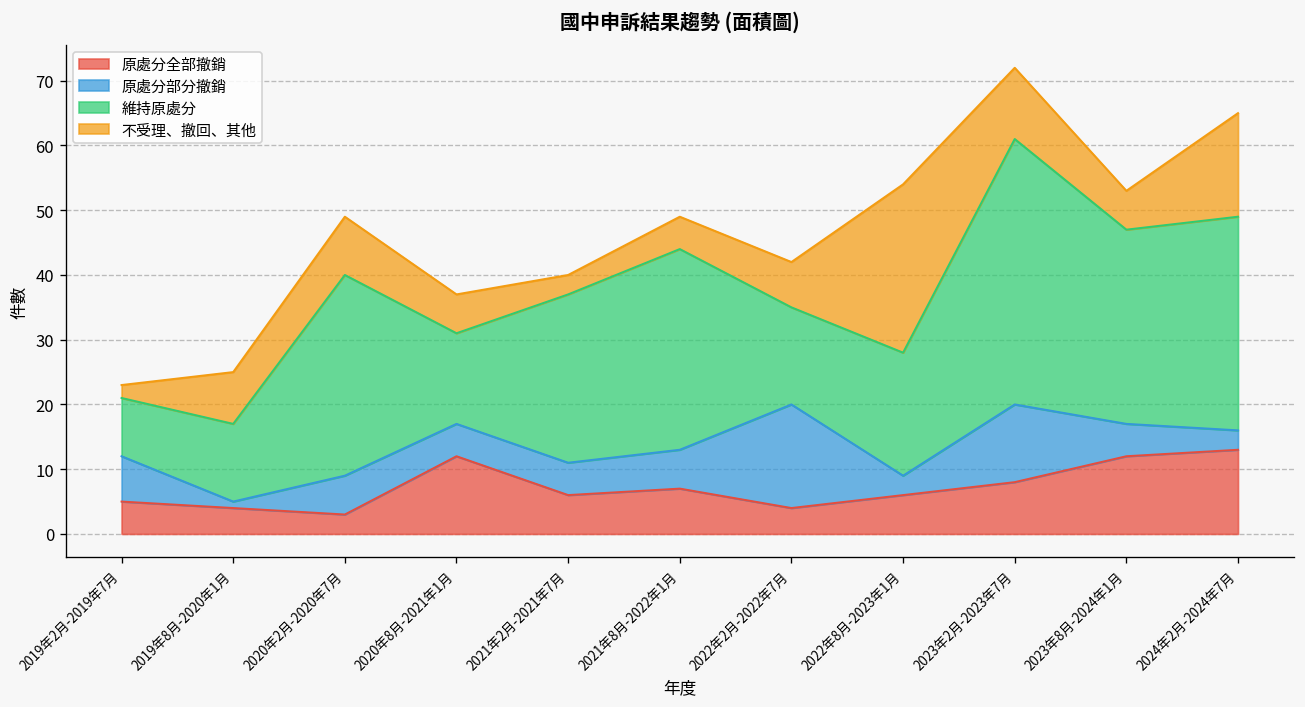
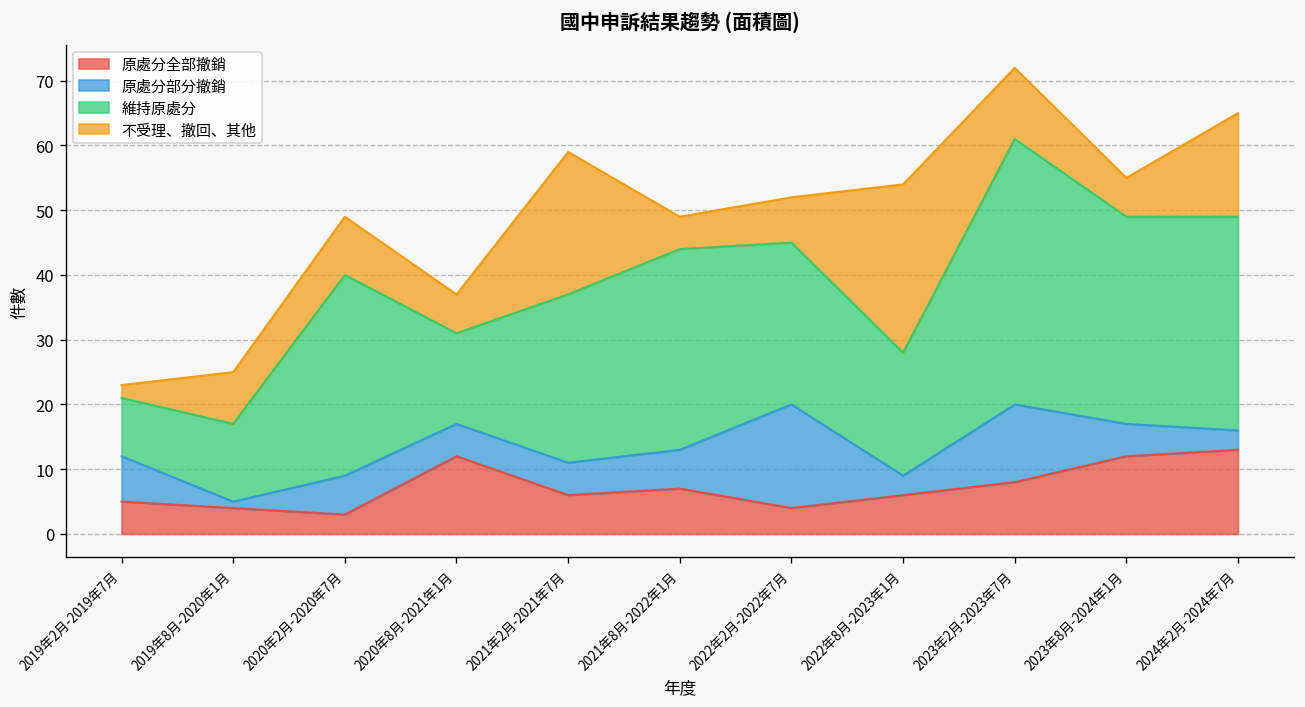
  {
    "原處分全部撤銷": {
      "2019年2月-2019年7月": 5,
      "2019年8月-2020年1月": 4,
      "2020年2月-2020年7月": 3,
      "2020年8月-2021年1月": 12,
      "2021年2月-2021年7月": 6,
      "2021年8月-2022年1月": 7,
      "2022年2月-2022年7月": 4,
      "2022年8月-2023年1月": 6,
      "2023年2月-2023年7月": 8,
      "2023年8月-2024年1月": 12,
      "2024年2月-2024年7月": 13
    },
    "原處分部分撤銷": {
      "2019年2月-2019年7月": 7,
      "2019年8月-2020年1月": 1,
      "2020年2月-2020年7月": 6,
      "2020年8月-2021年1月": 5,
      "2021年2月-2021年7月": 5,
      "2021年8月-2022年1月": 6,
      "2022年2月-2022年7月": 16,
      "2022年8月-2023年1月": 3,
      "2023年2月-2023年7月": 12,
      "2023年8月-2024年1月": 5,
      "2024年2月-2024年7月": 3
    },
    "維持原處分": {
      "2019年2月-2019年7月": 9,
      "2019年8月-2020年1月": 12,
      "2020年2月-2020年7月": 31,
      "2020年8月-2021年1月": 14,
      "2021年2月-2021年7月": 26,
      "2021年8月-2022年1月": 31,
-     "2022年2月-2022年7月": 15,
+     "2022年2月-2022年7月": 25,
      "2022年8月-2023年1月": 19,
      "2023年2月-2023年7月": 41,
-     "2023年8月-2024年1月": 30,
+     "2023年8月-2024年1月": 32,
      "2024年2月-2024年7月": 33
    },
    "不受理、撤回、其他": {
      "2019年2月-2019年7月": 2,
      "2019年8月-2020年1月": 8,
      "2020年2月-2020年7月": 9,
      "2020年8月-2021年1月": 6,
-     "2021年2月-2021年7月": 3,
+     "2021年2月-2021年7月": 22,
      "2021年8月-2022年1月": 5,
      "2022年2月-2022年7月": 7,
      "2022年8月-2023年1月": 26,
      "2023年2月-2023年7月": 11,
      "2023年8月-2024年1月": 6,
      "2024年2月-2024年7月": 16
    }
  }
